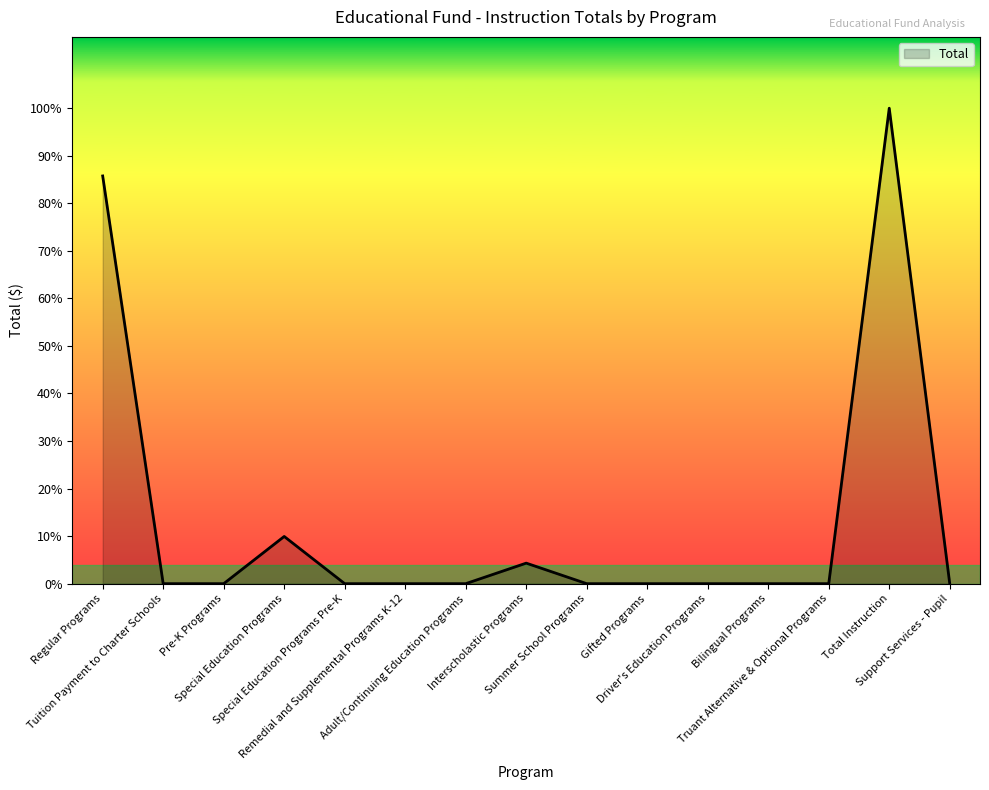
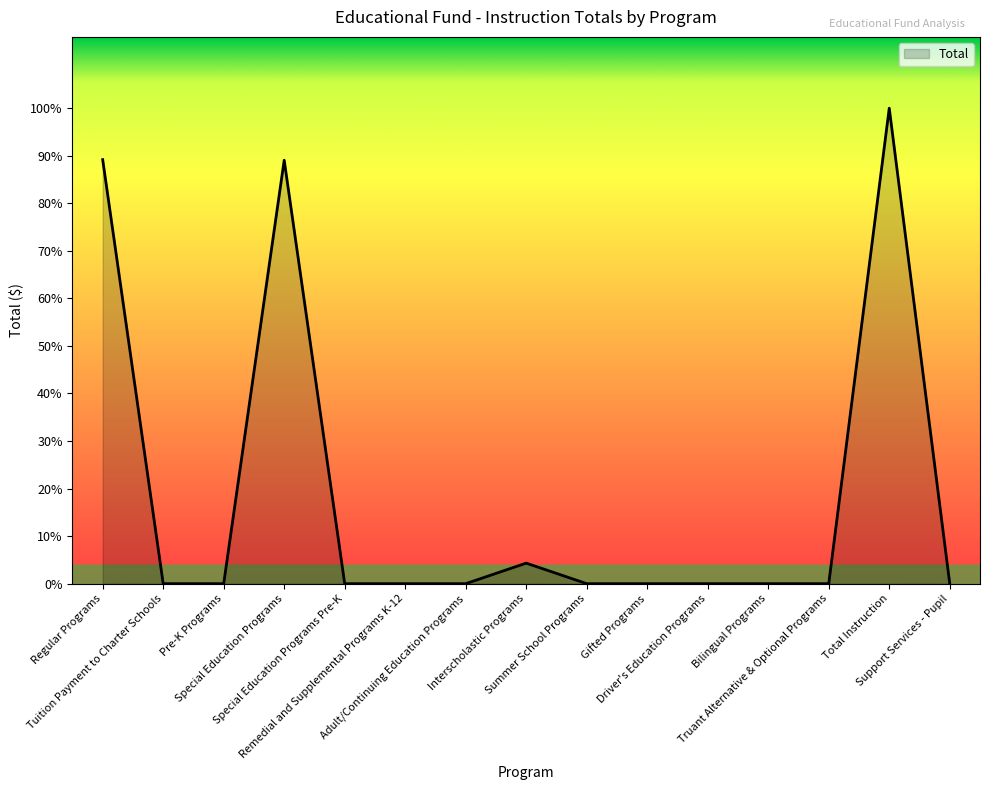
  {
-   "Regular Programs": "86%",
-   "Special Education Programs": "10%",
+   "Regular Programs": "89%",
+   "Special Education Programs": "89%",
    "Interscholastic Programs": "4%",
    "Total Instruction": "100%"
  }
